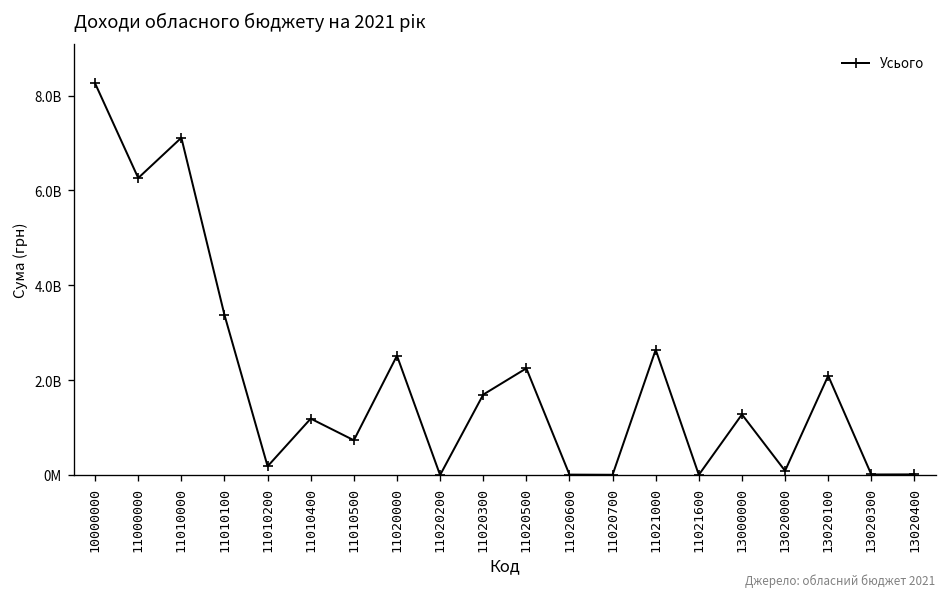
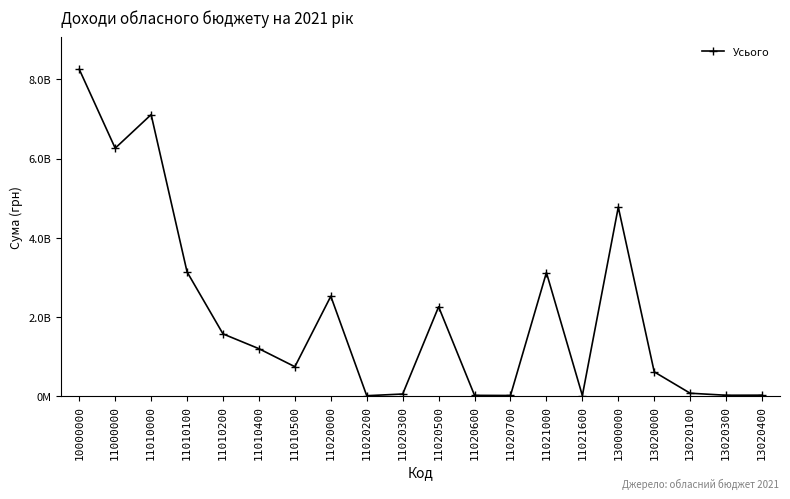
  {
    "10000000": 8300000000,
    "11000000": 6300000000,
    "11010000": 7100000000,
-   "11010100": 3400000000,
-   "11010200": 200000000,
+   "11010100": 3100000000,
+   "11010200": 1600000000,
    "11010400": 1200000000,
    "11010500": 700000000,
    "11020000": 2500000000,
    "11020200": 0,
-   "11020300": 1700000000,
+   "11020300": 0,
    "11020500": 2300000000,
    "11020600": 0,
    "11020700": 0,
-   "11021000": 2600000000,
+   "11021000": 3100000000,
    "11021600": 0,
-   "13000000": 1300000000,
-   "13020000": 100000000,
-   "13020100": 2100000000,
+   "13000000": 4800000000,
+   "13020000": 600000000,
+   "13020100": 100000000,
    "13020300": 0,
    "13020400": 0
  }
